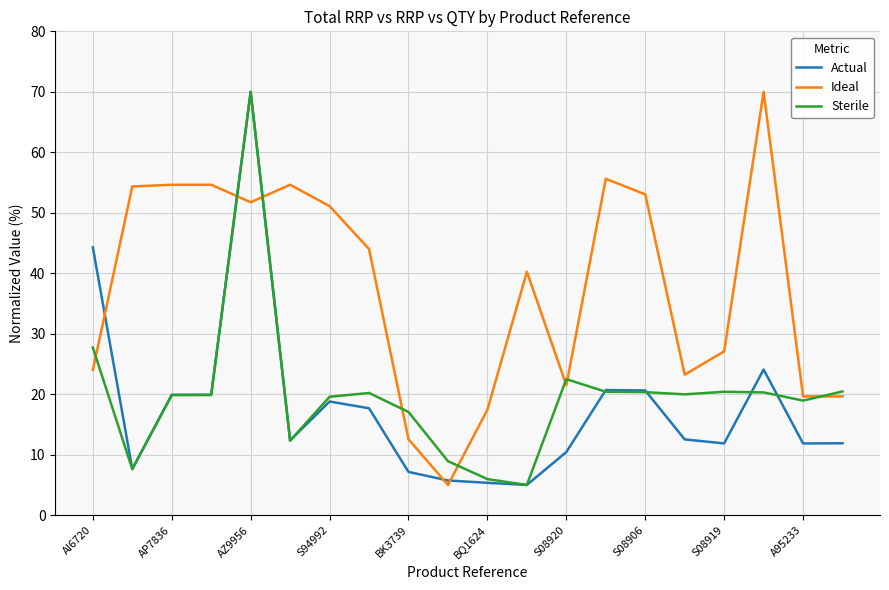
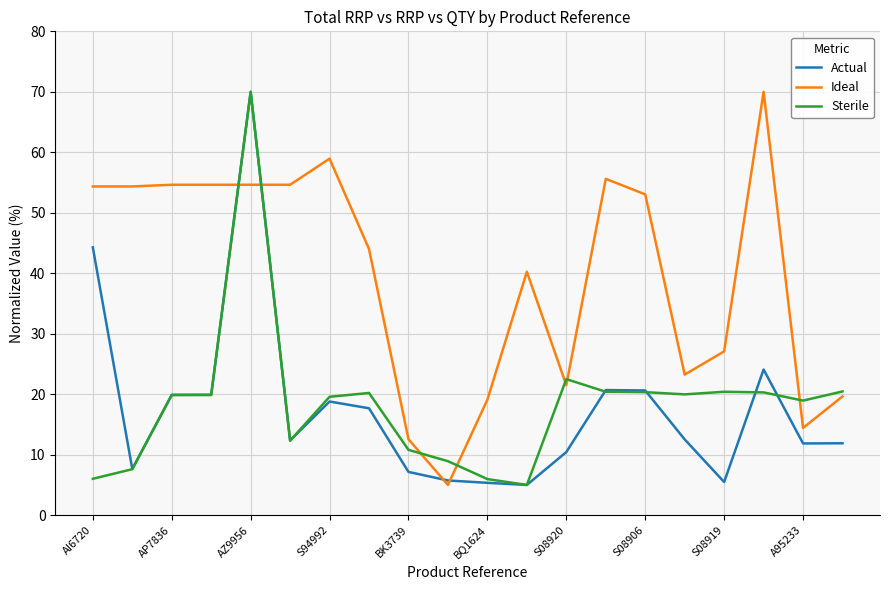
  {
    "Actual": {
      "AI6720": 44,
      "S94992": 19,
      "BK3739": 7,
      "BQ1624": 5,
      "S08920": 10,
-     "S08919": 12,
+     "S08919": 5,
      "A95233": 12
    },
    "Ideal": {
-     "AI6720": 24,
+     "AI6720": 54,
      "AP7836": 55,
-     "AZ9956": 52,
-     "S94992": 51,
+     "AZ9956": 55,
+     "S94992": 59,
      "BK3739": 13,
-     "BQ1624": 17,
+     "BQ1624": 19,
      "S08920": 21,
      "S08906": 53,
      "S08919": 27,
-     "A95233": 20
+     "A95233": 14
    },
    "Sterile": {
-     "AI6720": 28,
+     "AI6720": 6,
      "S94992": 20,
-     "BK3739": 17,
+     "BK3739": 11,
      "BQ1624": 6,
      "S08920": 22,
      "S08919": 20,
      "A95233": 19
    }
  }
